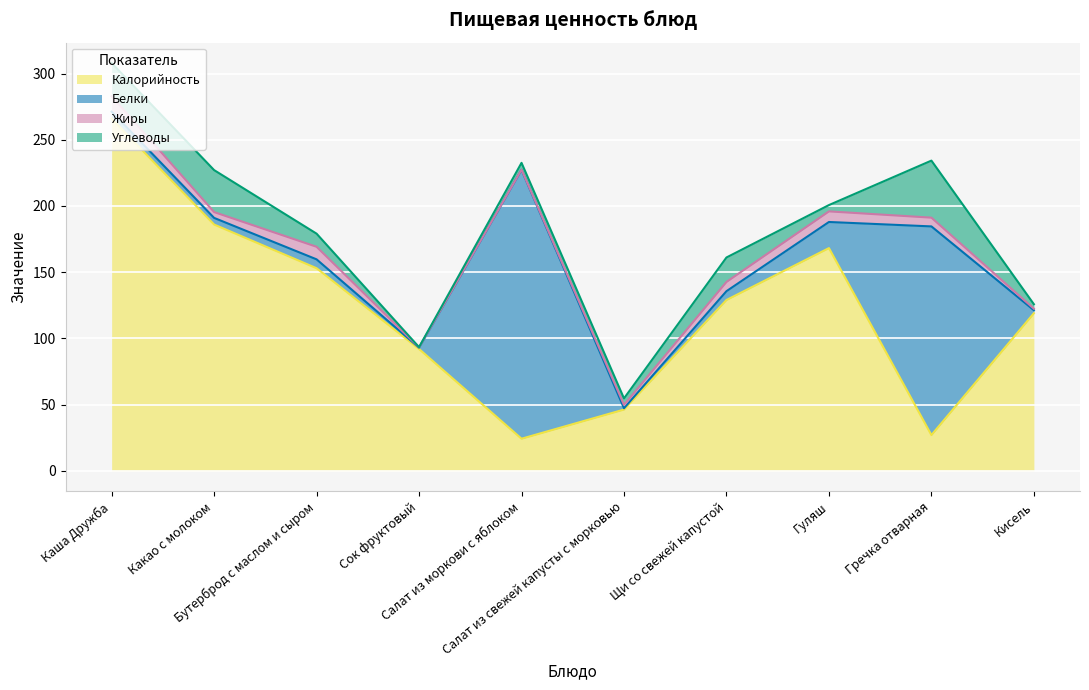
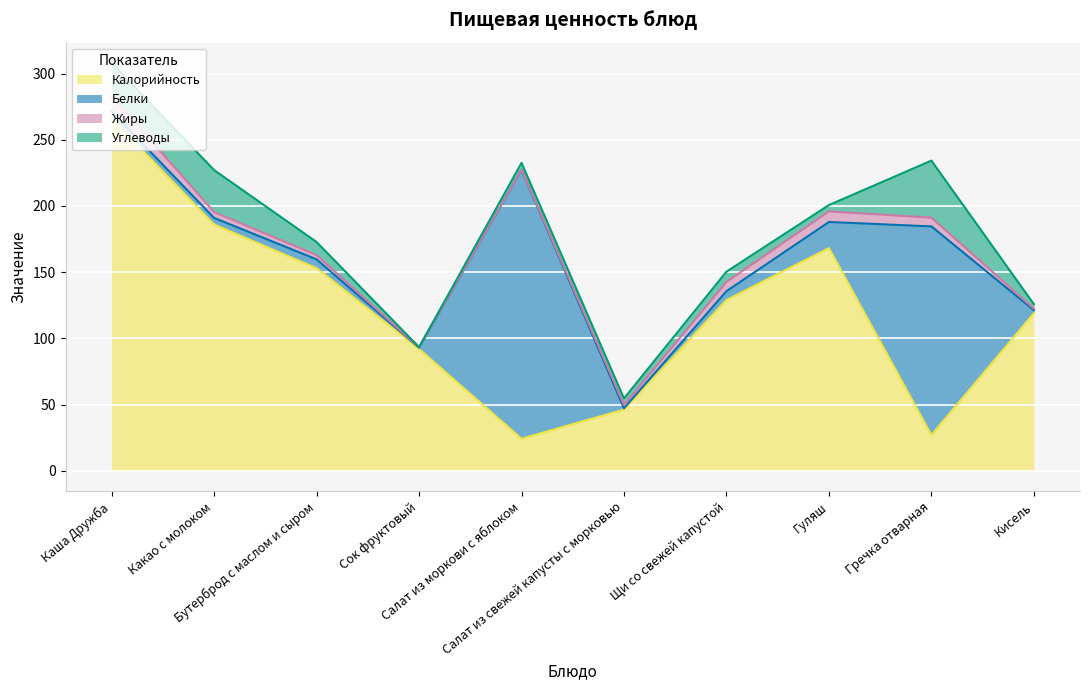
  {
    "Калорийность": {
      "Какао с молоком": 186,
      "Бутерброд с маслом и сыром": 153,
      "Салат из моркови с яблоком": 24,
      "Щи со свежей капустой": 129,
      "Гуляш": 168,
      "Гречка отварная": 27,
      "Кисель": 119
    },
    "Белки": {
      "Какао с молоком": 5,
      "Бутерброд с маслом и сыром": 7,
      "Щи со свежей капустой": 7,
      "Гуляш": 20,
      "Гречка отварная": 158
    },
    "Жиры": {
      "Какао с молоком": 4,
-     "Бутерброд с маслом и сыром": 10,
+     "Бутерброд с маслом и сыром": 3,
      "Салат из свежей капусты с морковью": 3,
      "Щи со свежей капустой": 7,
      "Гуляш": 8,
      "Гречка отварная": 7
    },
    "Углеводы": {
      "Какао с молоком": 32,
      "Бутерброд с маслом и сыром": 10,
      "Салат из моркови с яблоком": 5,
      "Салат из свежей капусты с морковью": 5,
-     "Щи со свежей капустой": 18,
+     "Щи со свежей капустой": 8,
      "Гуляш": 5,
      "Гречка отварная": 43,
      "Кисель": 3
    }
  }
